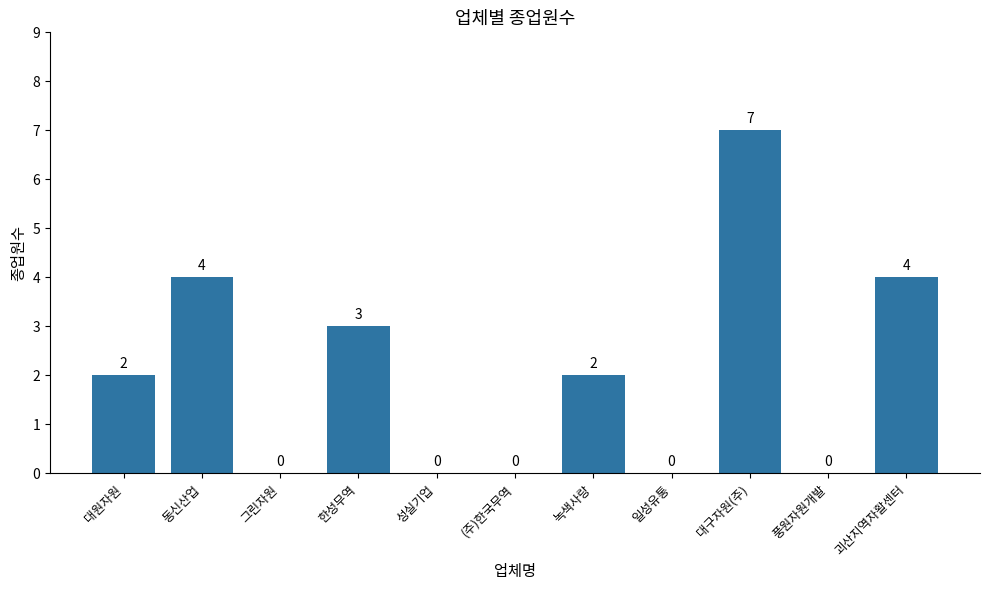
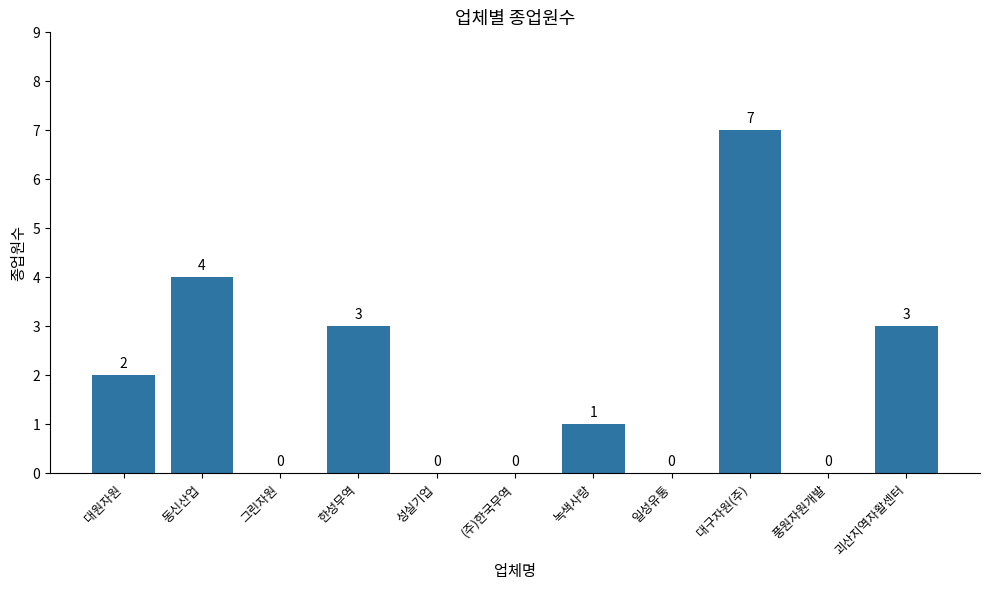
  {
    "대원자원": 2,
    "동신산업": 4,
    "그린자원": 0,
    "한성무역": 3,
    "성실기업": 0,
    "(주)한국무역": 0,
-   "녹색사랑": 2,
+   "녹색사랑": 1,
    "일성유통": 0,
    "대구자원(주)": 7,
    "풍원자원개발": 0,
-   "괴산지역자활센터": 4
+   "괴산지역자활센터": 3
  }
